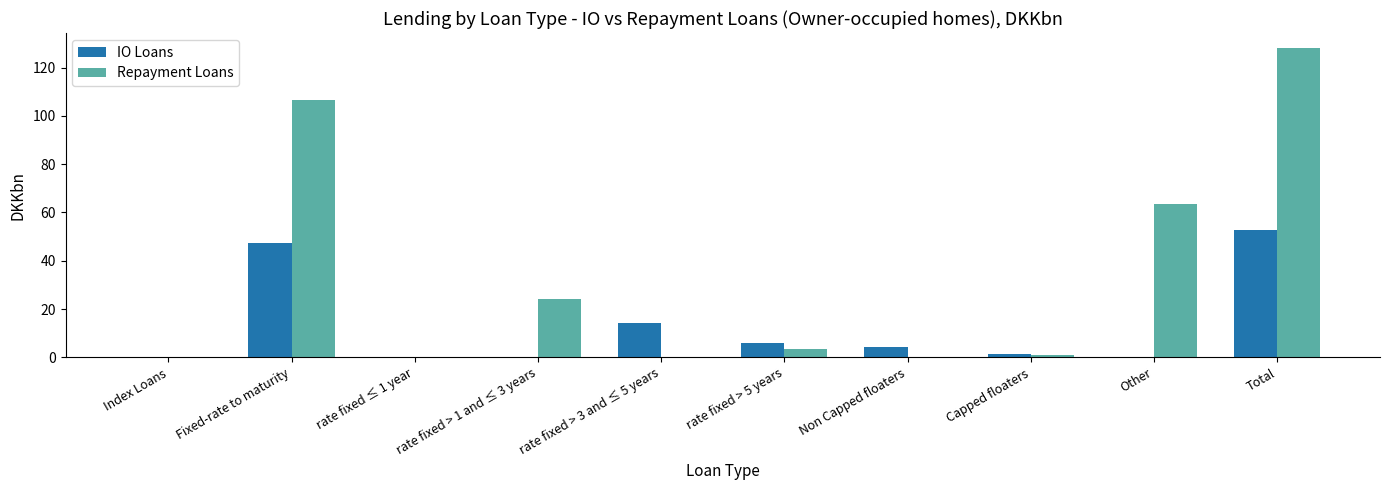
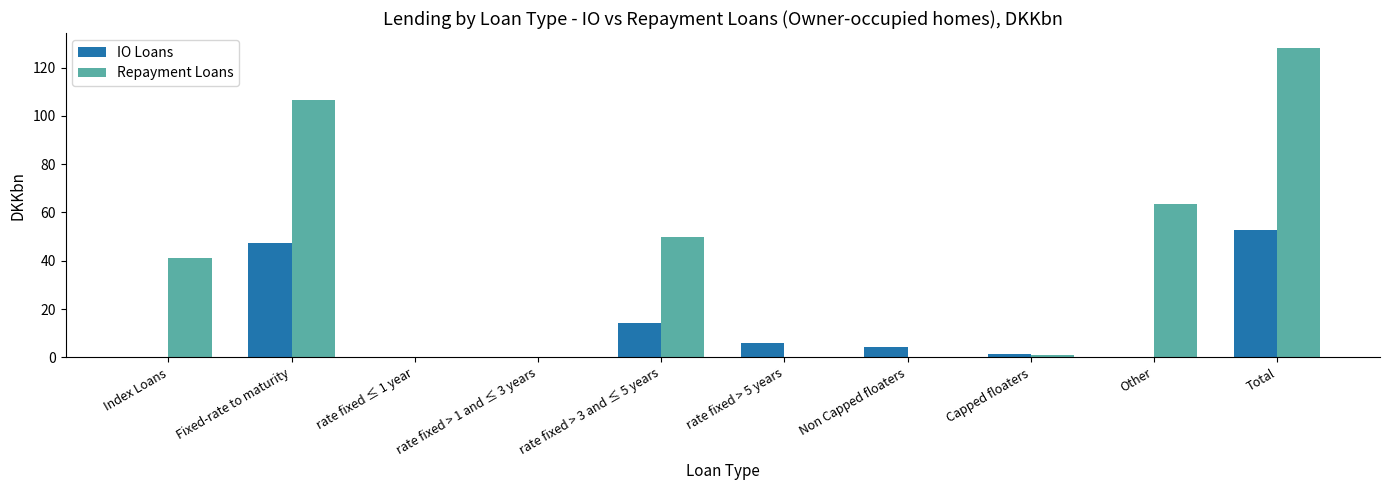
  {
    "IO Loans": {
      "Index Loans": 0,
      "Fixed-rate to maturity": 47,
      "rate fixed ≤ 1 year": 0,
      "rate fixed > 1 and ≤ 3 years": 0,
      "rate fixed > 3 and ≤ 5 years": 14,
      "rate fixed > 5 years": 6,
      "Non Capped floaters": 4,
      "Capped floaters": 1,
      "Other": 0,
      "Total": 53
    },
    "Repayment Loans": {
-     "Index Loans": 0,
+     "Index Loans": 41,
      "Fixed-rate to maturity": 107,
      "rate fixed ≤ 1 year": 0,
-     "rate fixed > 1 and ≤ 3 years": 24,
-     "rate fixed > 3 and ≤ 5 years": 0,
-     "rate fixed > 5 years": 4,
+     "rate fixed > 1 and ≤ 3 years": 0,
+     "rate fixed > 3 and ≤ 5 years": 50,
+     "rate fixed > 5 years": 0,
      "Capped floaters": 1,
      "Other": 64,
      "Total": 128
    }
  }
